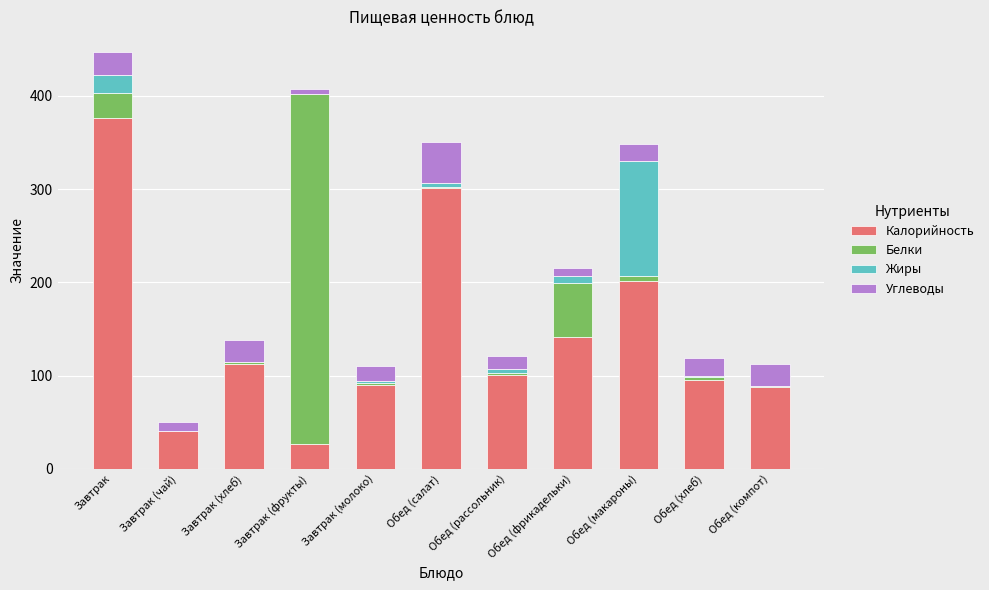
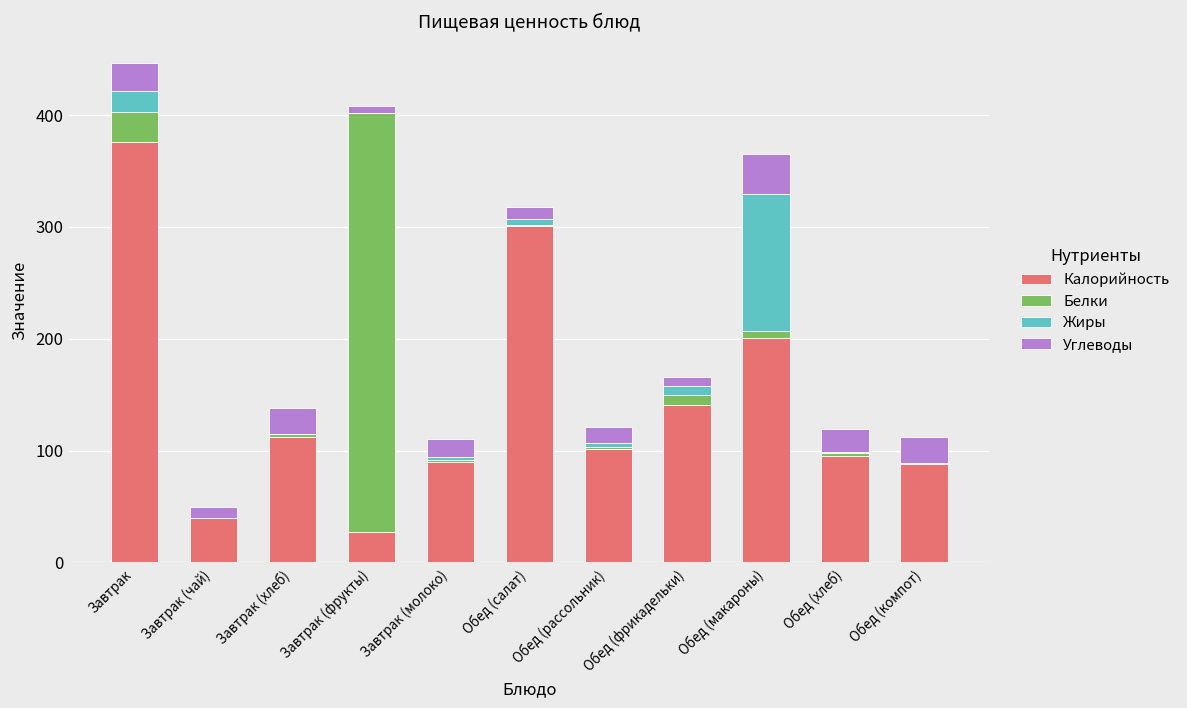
  {
    "Калорийность": {
      "Завтрак": 380,
      "Завтрак (чай)": 40,
      "Завтрак (хлеб)": 110,
      "Завтрак (фрукты)": 30,
      "Завтрак (молоко)": 90,
      "Обед (салат)": 300,
      "Обед (рассольник)": 100,
      "Обед (фрикадельки)": 140,
      "Обед (макароны)": 200,
      "Обед (хлеб)": 100,
      "Обед (компот)": 90
    },
    "Белки": {
      "Завтрак": 30,
      "Завтрак (фрукты)": 380,
-     "Обед (фрикадельки)": 60,
+     "Обед (фрикадельки)": 10,
      "Обед (макароны)": 10,
      "Обед (хлеб)": 0
    },
    "Жиры": {
      "Завтрак": 20,
      "Завтрак (фрукты)": 0,
      "Обед (салат)": 10,
      "Обед (рассольник)": 0,
      "Обед (фрикадельки)": 10,
      "Обед (макароны)": 120
    },
    "Углеводы": {
      "Завтрак": 30,
      "Завтрак (чай)": 10,
      "Завтрак (хлеб)": 20,
      "Завтрак (фрукты)": 10,
      "Завтрак (молоко)": 20,
-     "Обед (салат)": 40,
+     "Обед (салат)": 10,
      "Обед (рассольник)": 10,
      "Обед (фрикадельки)": 10,
-     "Обед (макароны)": 20,
+     "Обед (макароны)": 40,
      "Обед (хлеб)": 20,
      "Обед (компот)": 20
    }
  }
